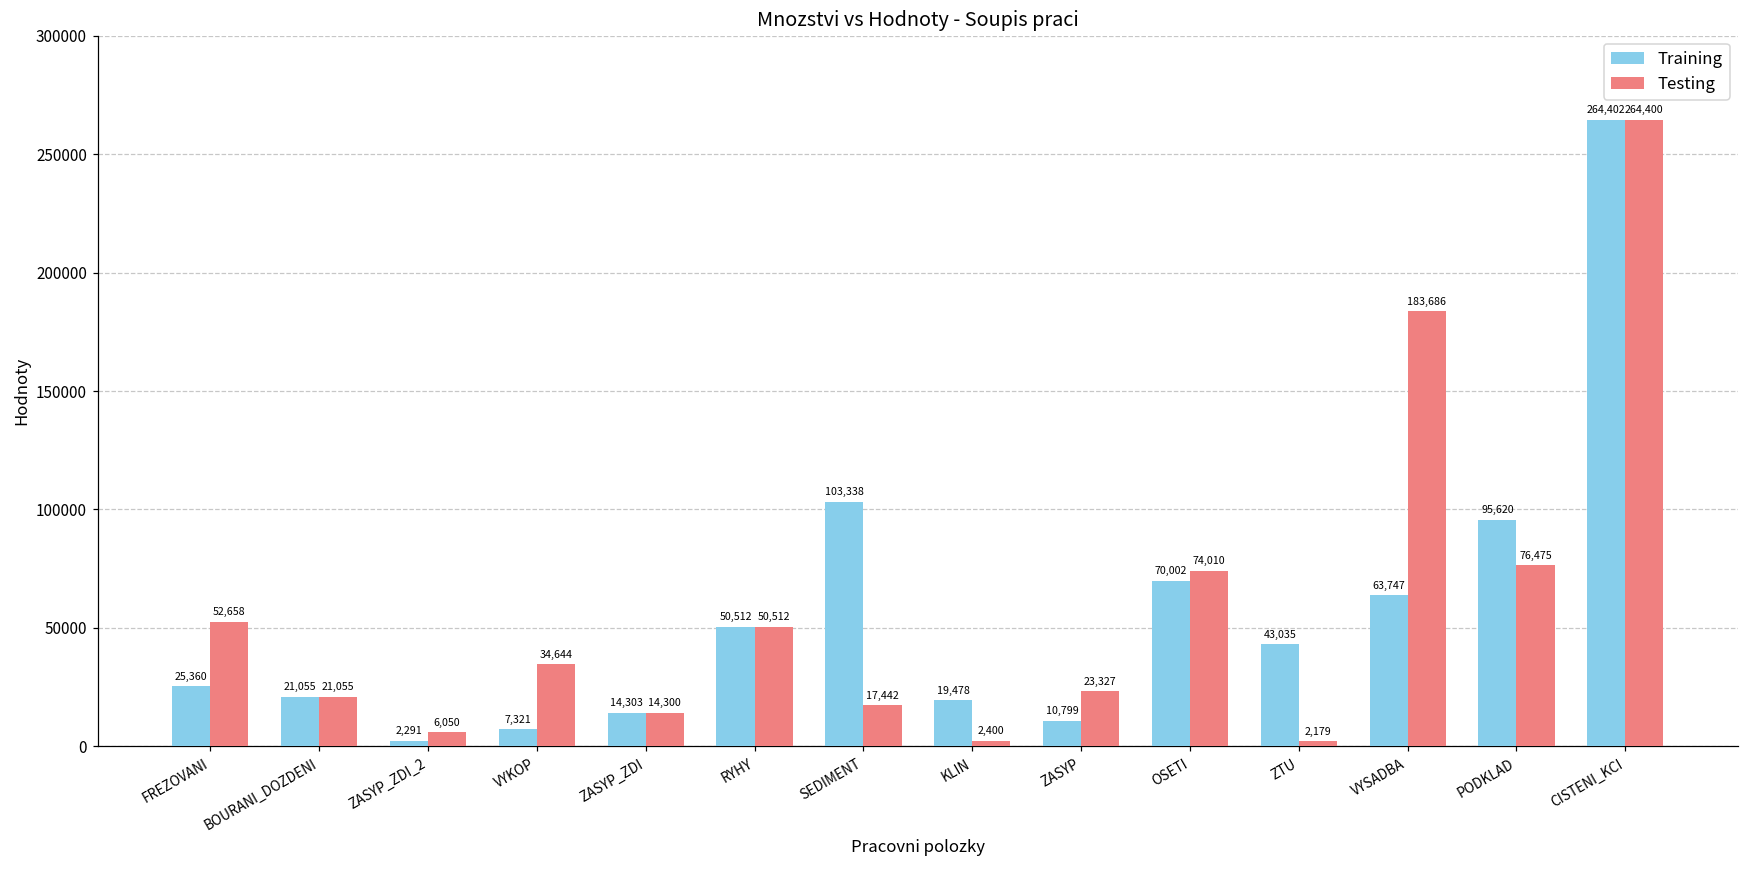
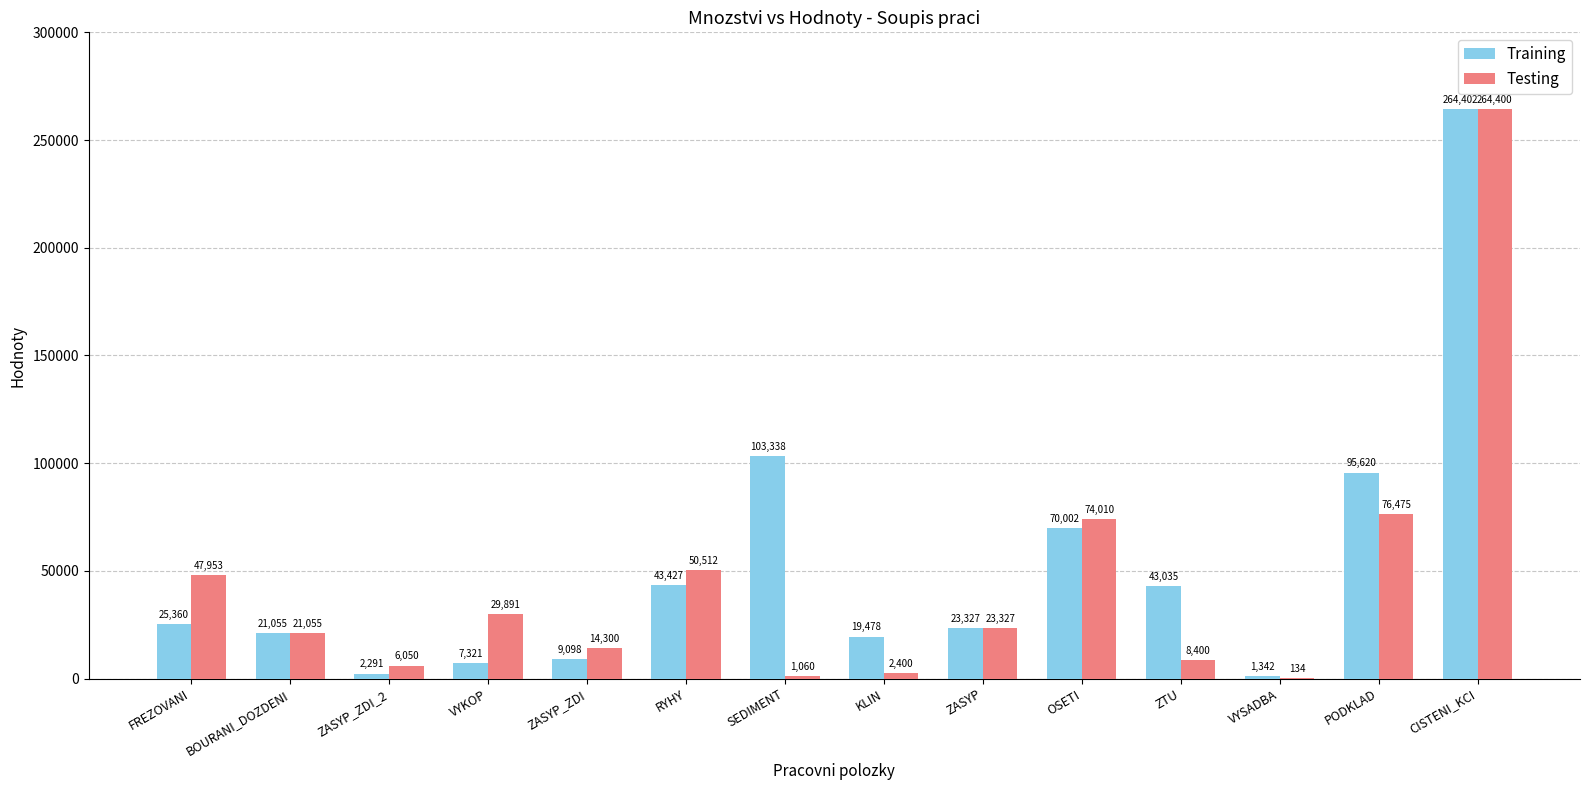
  {
    "Training": {
      "FREZOVANI": "25,360",
      "BOURANI_DOZDENI": "21,055",
      "ZASYP_ZDI_2": "2,291",
      "VYKOP": "7,321",
-     "ZASYP_ZDI": "14,303",
-     "RYHY": "50,512",
+     "ZASYP_ZDI": "9,098",
+     "RYHY": "43,427",
      "SEDIMENT": "103,338",
      "KLIN": "19,478",
-     "ZASYP": "10,799",
+     "ZASYP": "23,327",
      "OSETI": "70,002",
      "ZTU": "43,035",
-     "VYSADBA": "63,747",
+     "VYSADBA": "1,342",
      "PODKLAD": "95,620",
      "CISTENI_KCI": "264,402"
    },
    "Testing": {
-     "FREZOVANI": "52,658",
+     "FREZOVANI": "47,953",
      "BOURANI_DOZDENI": "21,055",
      "ZASYP_ZDI_2": "6,050",
-     "VYKOP": "34,644",
+     "VYKOP": "29,891",
      "ZASYP_ZDI": "14,300",
      "RYHY": "50,512",
-     "SEDIMENT": "17,442",
+     "SEDIMENT": "1,060",
      "KLIN": "2,400",
      "ZASYP": "23,327",
      "OSETI": "74,010",
-     "ZTU": "2,179",
-     "VYSADBA": "183,686",
+     "ZTU": "8,400",
+     "VYSADBA": "134",
      "PODKLAD": "76,475",
      "CISTENI_KCI": "264,400"
    }
  }
